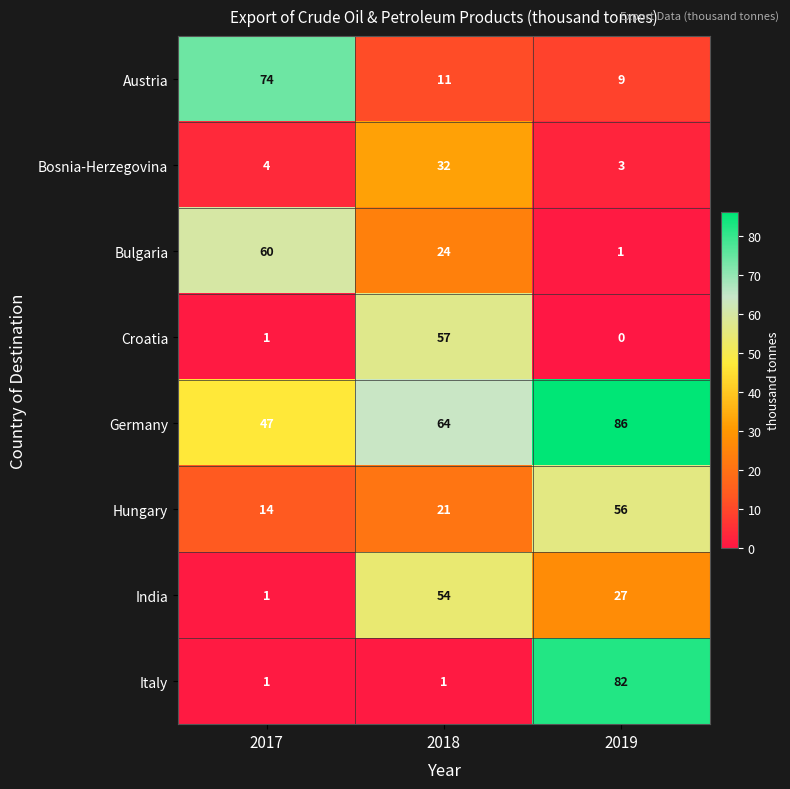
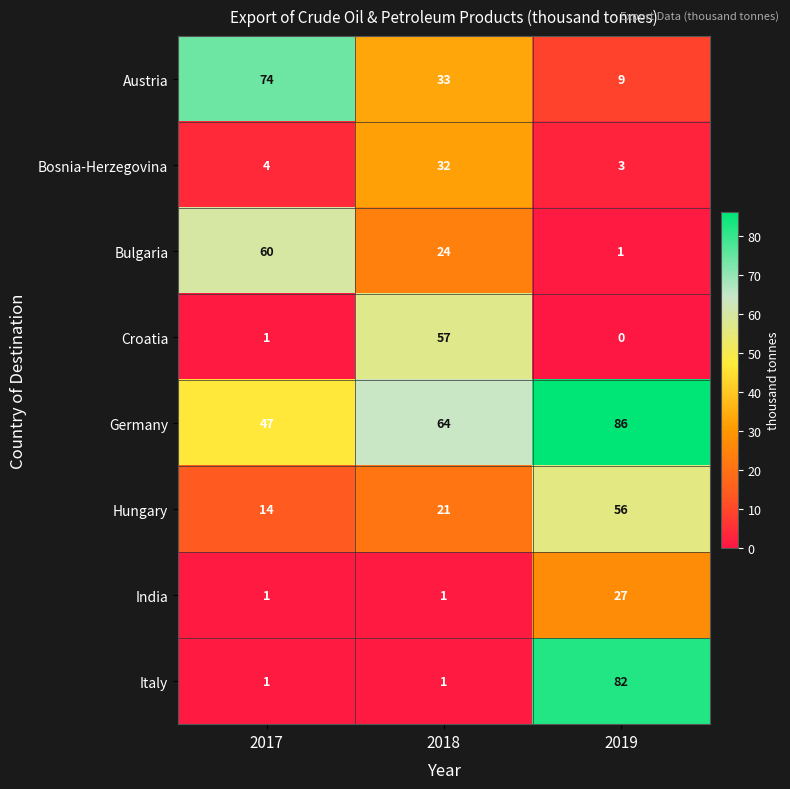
  {
    "Austria": {
      "2017": 74,
-     "2018": 11,
+     "2018": 33,
      "2019": 9
    },
    "Bosnia-Herzegovina": {
      "2017": 4,
      "2018": 32,
      "2019": 3
    },
    "Bulgaria": {
      "2017": 60,
      "2018": 24,
      "2019": 1
    },
    "Croatia": {
      "2017": 1,
      "2018": 57,
      "2019": 0
    },
    "Germany": {
      "2017": 47,
      "2018": 64,
      "2019": 86
    },
    "Hungary": {
      "2017": 14,
      "2018": 21,
      "2019": 56
    },
    "India": {
      "2017": 1,
-     "2018": 54,
+     "2018": 1,
      "2019": 27
    },
    "Italy": {
      "2017": 1,
      "2018": 1,
      "2019": 82
    }
  }
